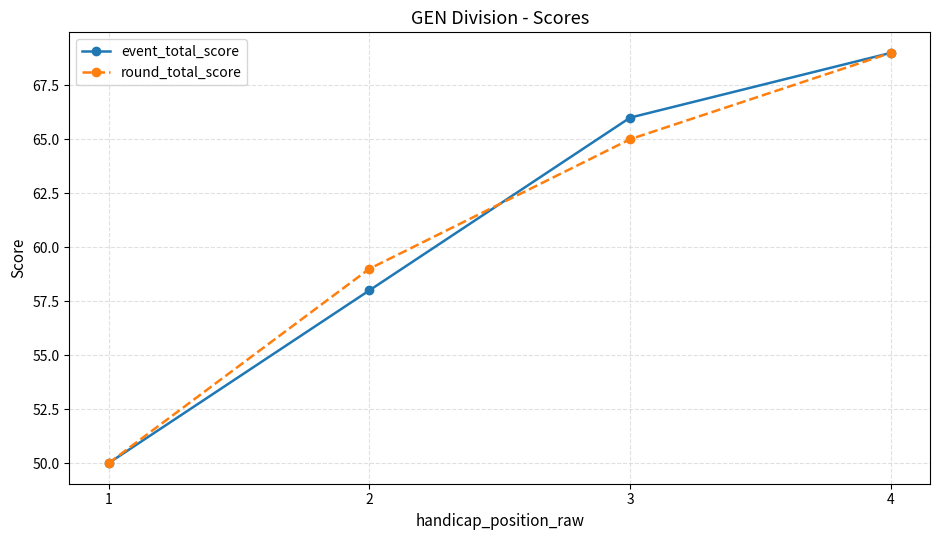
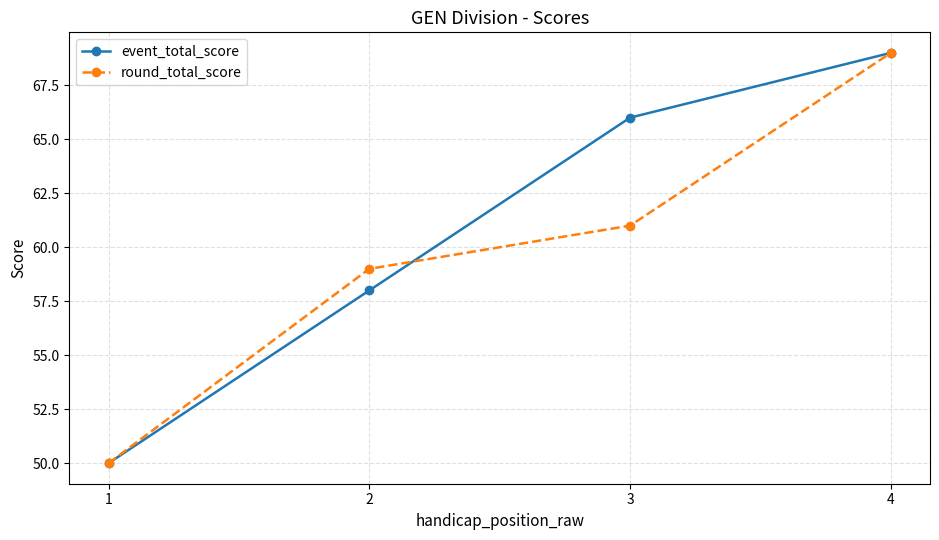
  {
    "event_total_score": {
      "2": 58,
      "3": 66
    },
    "round_total_score": {
      "2": 59,
-     "3": 65
+     "3": 61
    }
  }
